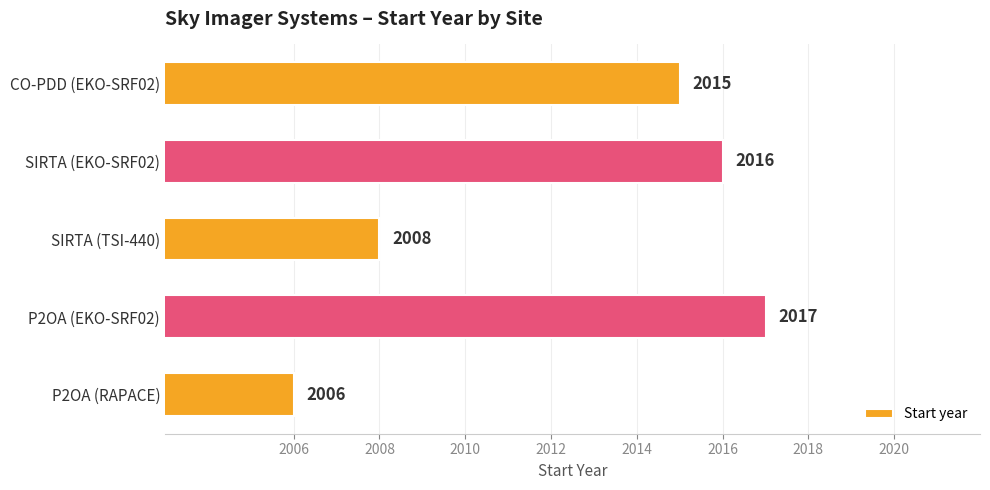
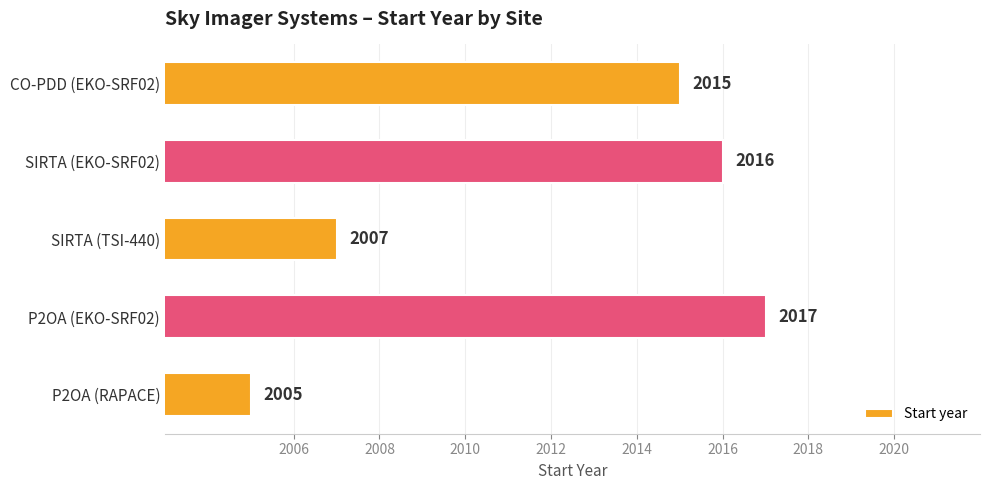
  {
    "CO-PDD (EKO-SRF02)": 2015,
    "SIRTA (EKO-SRF02)": 2016,
-   "SIRTA (TSI-440)": 2008,
+   "SIRTA (TSI-440)": 2007,
    "P2OA (EKO-SRF02)": 2017,
-   "P2OA (RAPACE)": 2006
+   "P2OA (RAPACE)": 2005
  }
